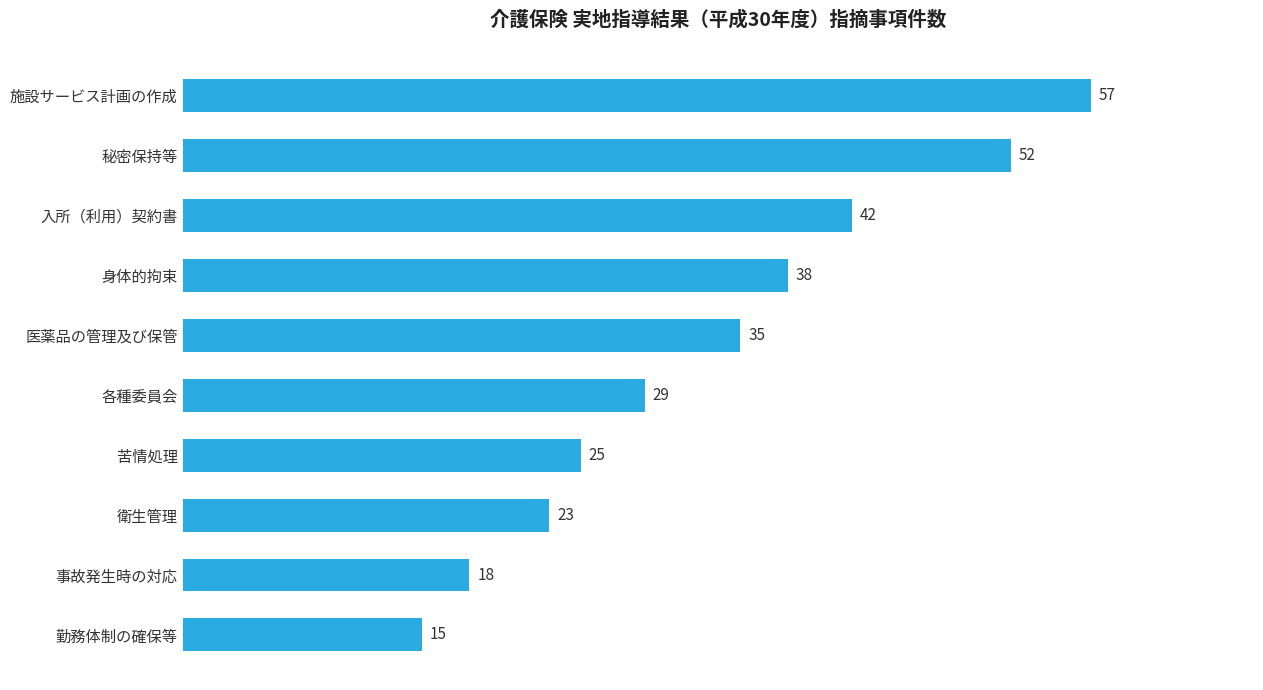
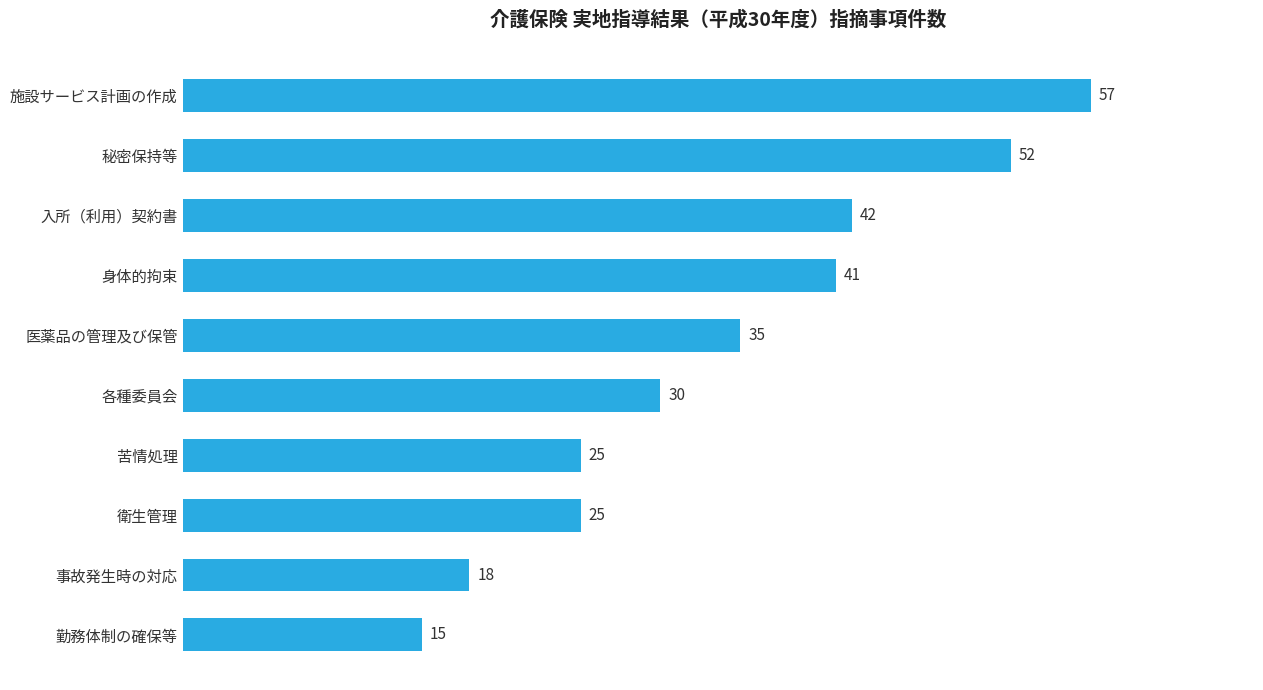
  {
    "施設サービス計画の作成": 57,
    "秘密保持等": 52,
    "入所（利用）契約書": 42,
-   "身体的拘束": 38,
+   "身体的拘束": 41,
    "医薬品の管理及び保管": 35,
-   "各種委員会": 29,
+   "各種委員会": 30,
    "苦情処理": 25,
-   "衛生管理": 23,
+   "衛生管理": 25,
    "事故発生時の対応": 18,
    "勤務体制の確保等": 15
  }
